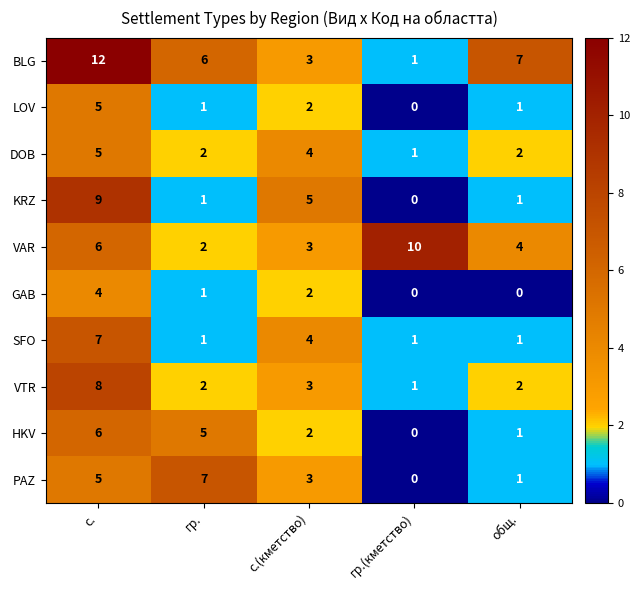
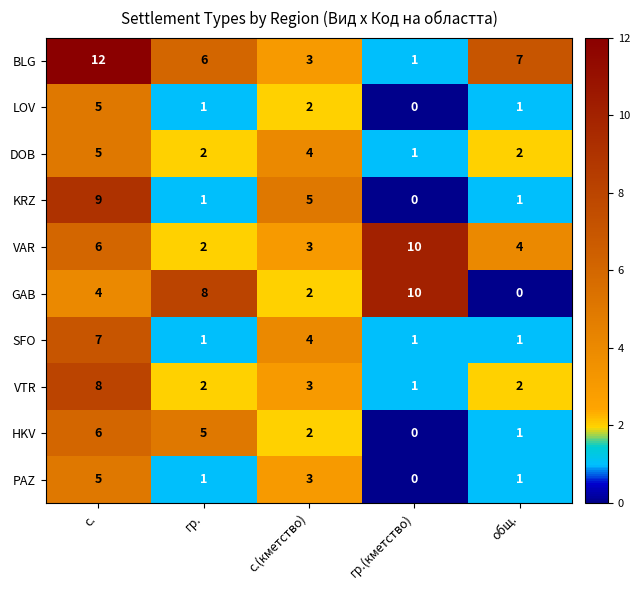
  {
    "BLG": {
      "с.": 12,
      "гр.": 6,
      "с.(кметство)": 3,
      "гр.(кметство)": 1,
      "общ.": 7
    },
    "LOV": {
      "с.": 5,
      "гр.": 1,
      "с.(кметство)": 2,
      "гр.(кметство)": 0,
      "общ.": 1
    },
    "DOB": {
      "с.": 5,
      "гр.": 2,
      "с.(кметство)": 4,
      "гр.(кметство)": 1,
      "общ.": 2
    },
    "KRZ": {
      "с.": 9,
      "гр.": 1,
      "с.(кметство)": 5,
      "гр.(кметство)": 0,
      "общ.": 1
    },
    "VAR": {
      "с.": 6,
      "гр.": 2,
      "с.(кметство)": 3,
      "гр.(кметство)": 10,
      "общ.": 4
    },
    "GAB": {
      "с.": 4,
-     "гр.": 1,
+     "гр.": 8,
      "с.(кметство)": 2,
-     "гр.(кметство)": 0,
+     "гр.(кметство)": 10,
      "общ.": 0
    },
    "SFO": {
      "с.": 7,
      "гр.": 1,
      "с.(кметство)": 4,
      "гр.(кметство)": 1,
      "общ.": 1
    },
    "VTR": {
      "с.": 8,
      "гр.": 2,
      "с.(кметство)": 3,
      "гр.(кметство)": 1,
      "общ.": 2
    },
    "HKV": {
      "с.": 6,
      "гр.": 5,
      "с.(кметство)": 2,
      "гр.(кметство)": 0,
      "общ.": 1
    },
    "PAZ": {
      "с.": 5,
-     "гр.": 7,
+     "гр.": 1,
      "с.(кметство)": 3,
      "гр.(кметство)": 0,
      "общ.": 1
    }
  }
